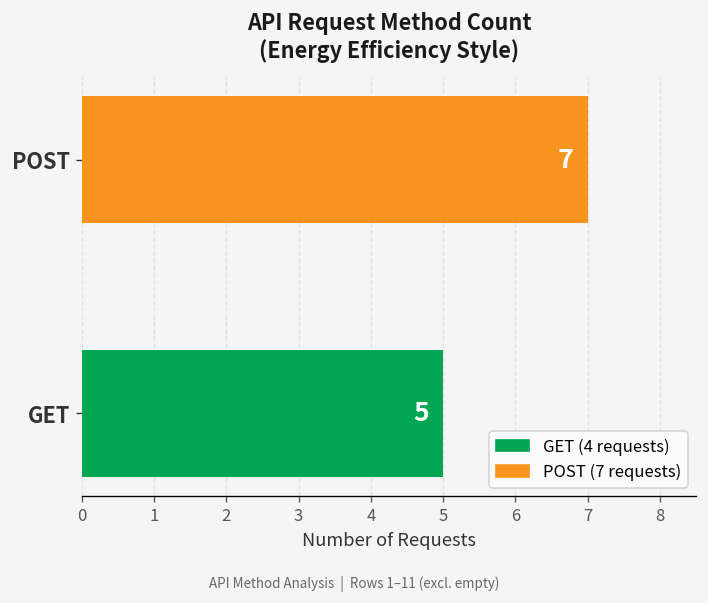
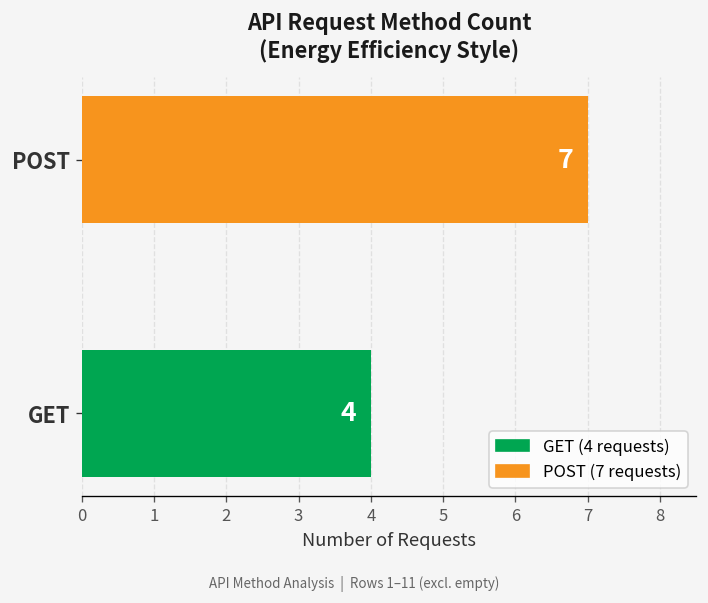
  {
    "POST": 7,
-   "GET": 5
+   "GET": 4
  }
